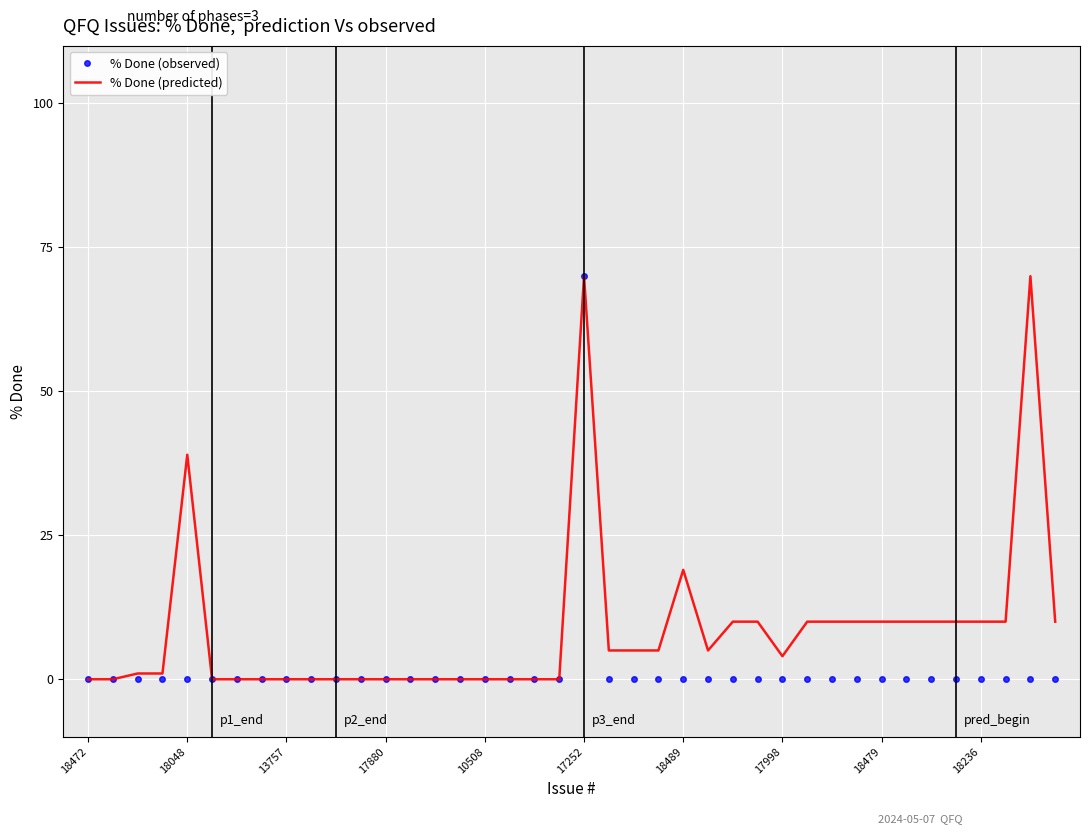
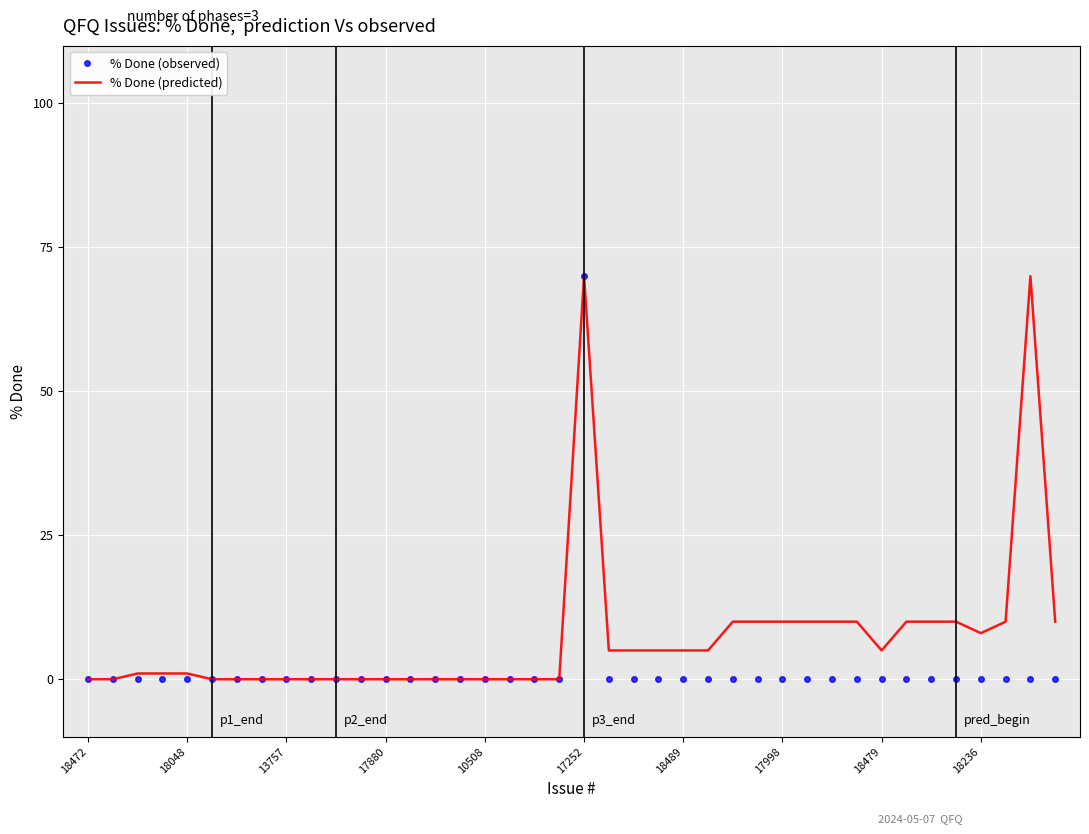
  {
    "% Done (observed)": {
      "18048": 0,
      "18489": 0,
      "17998": 0,
      "18479": 0,
      "18236": 0
    },
    "% Done (predicted)": {
-     "18048": 39,
-     "18489": 19,
-     "17998": 4,
-     "18479": 10,
-     "18236": 10
+     "18048": 1,
+     "18489": 5,
+     "17998": 10,
+     "18479": 5,
+     "18236": 8
    }
  }
